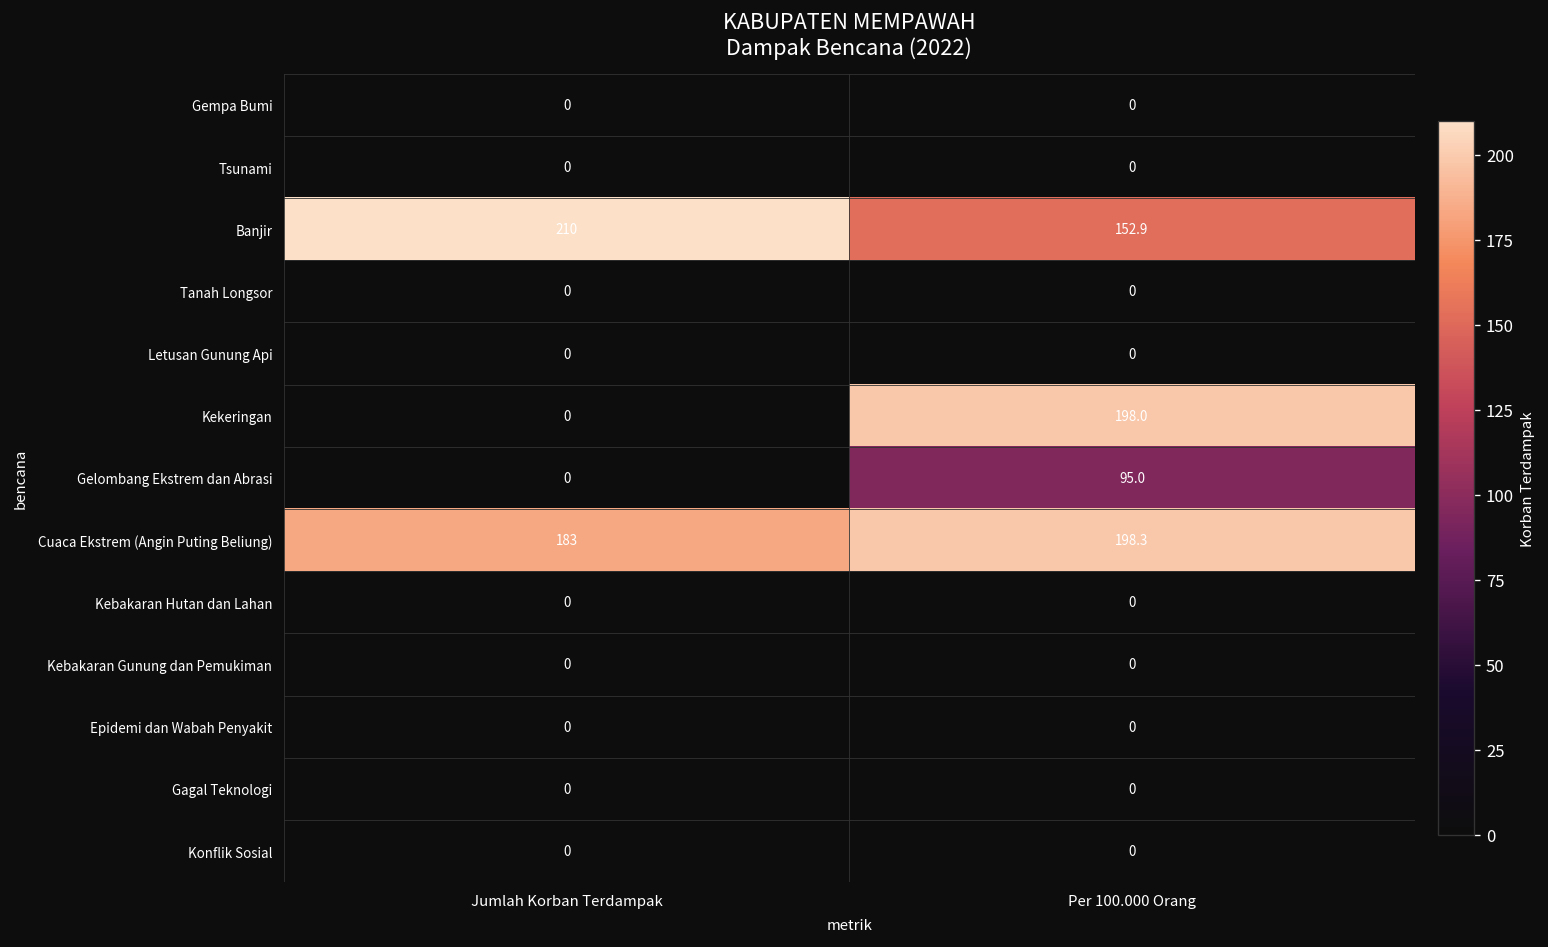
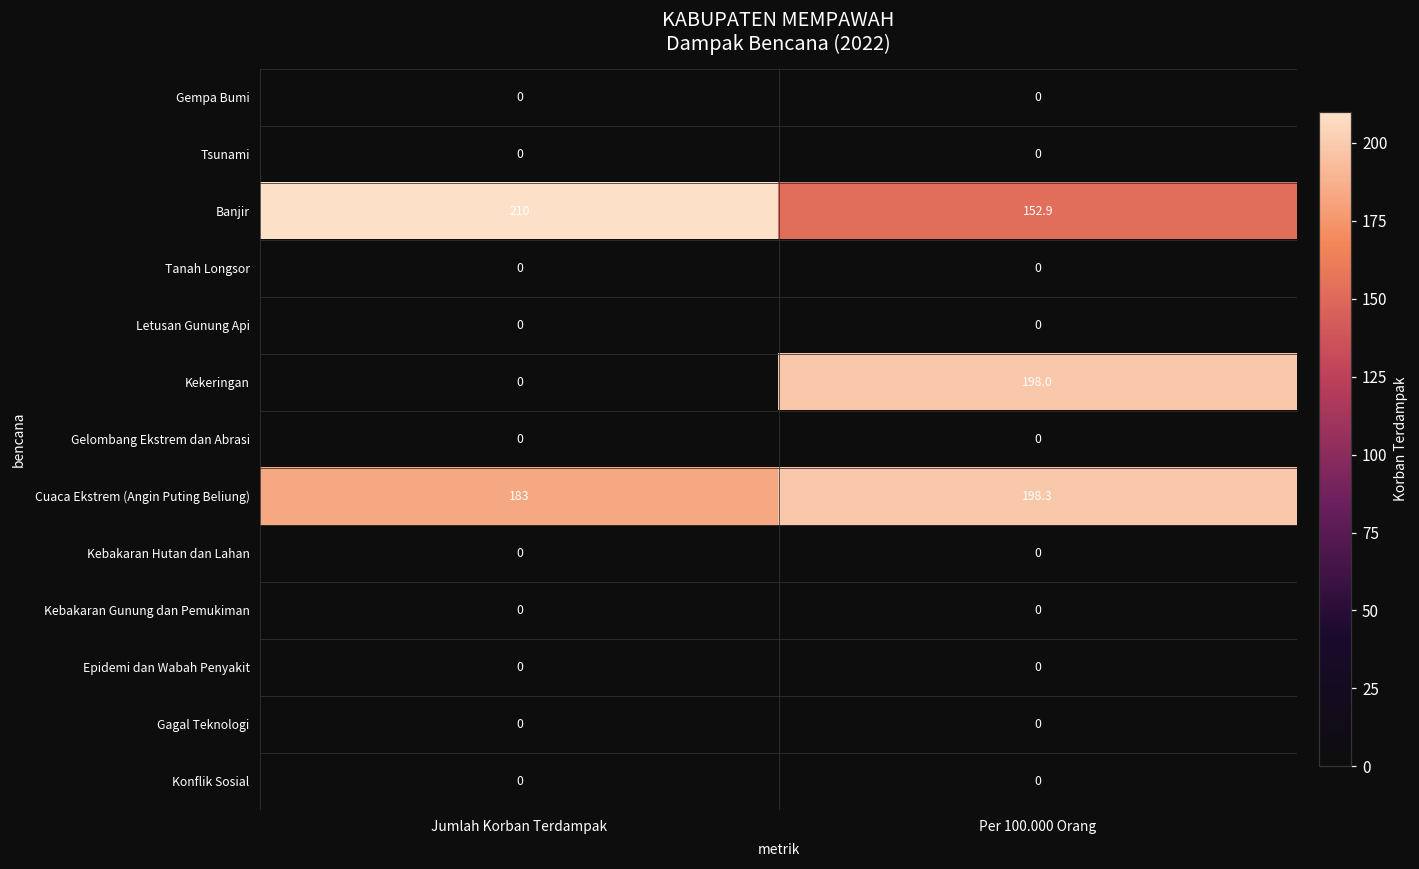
  {
    "Gempa Bumi": {
      "Jumlah Korban Terdampak": 0,
      "Per 100.000 Orang": 0
    },
    "Tsunami": {
      "Jumlah Korban Terdampak": 0,
      "Per 100.000 Orang": 0
    },
    "Banjir": {
      "Jumlah Korban Terdampak": 210,
      "Per 100.000 Orang": 152.9
    },
    "Tanah Longsor": {
      "Jumlah Korban Terdampak": 0,
      "Per 100.000 Orang": 0
    },
    "Letusan Gunung Api": {
      "Jumlah Korban Terdampak": 0,
      "Per 100.000 Orang": 0
    },
    "Kekeringan": {
      "Jumlah Korban Terdampak": 0,
      "Per 100.000 Orang": 198.0
    },
    "Gelombang Ekstrem dan Abrasi": {
      "Jumlah Korban Terdampak": 0,
-     "Per 100.000 Orang": 95.0
+     "Per 100.000 Orang": 0
    },
    "Cuaca Ekstrem (Angin Puting Beliung)": {
      "Jumlah Korban Terdampak": 183,
      "Per 100.000 Orang": 198.3
    },
    "Kebakaran Hutan dan Lahan": {
      "Jumlah Korban Terdampak": 0,
      "Per 100.000 Orang": 0
    },
    "Kebakaran Gunung dan Pemukiman": {
      "Jumlah Korban Terdampak": 0,
      "Per 100.000 Orang": 0
    },
    "Epidemi dan Wabah Penyakit": {
      "Jumlah Korban Terdampak": 0,
      "Per 100.000 Orang": 0
    },
    "Gagal Teknologi": {
      "Jumlah Korban Terdampak": 0,
      "Per 100.000 Orang": 0
    },
    "Konflik Sosial": {
      "Jumlah Korban Terdampak": 0,
      "Per 100.000 Orang": 0
    }
  }
